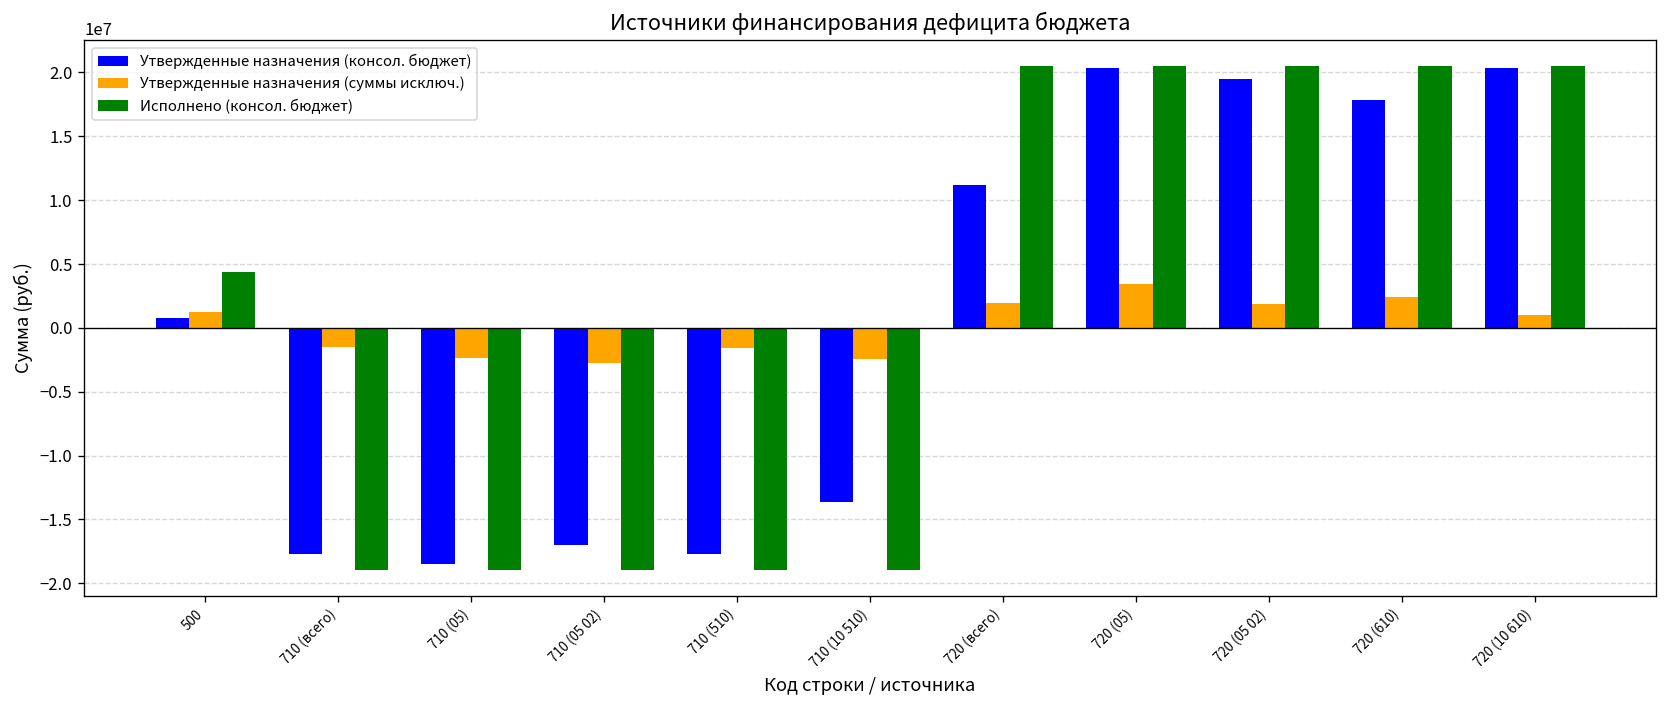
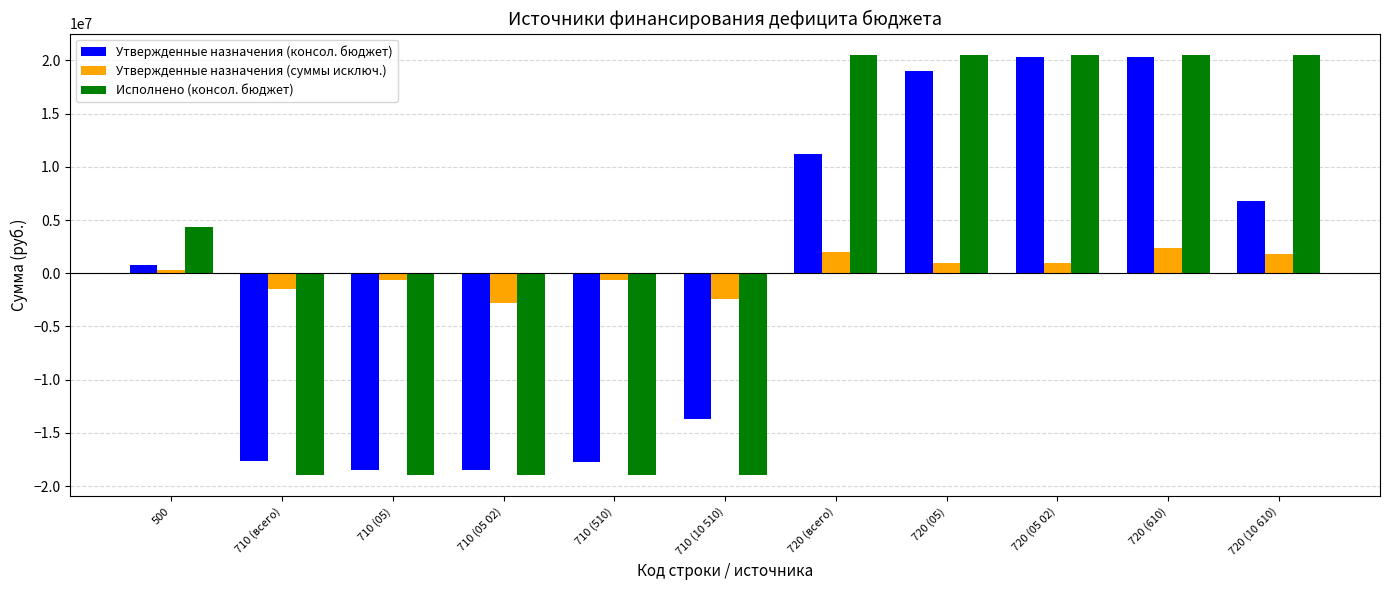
  {
    "Утвержденные назначения (консол. бюджет)": {
      "500": 800000,
      "710 (всего)": -17700000,
      "710 (05)": -18500000,
-     "710 (05 02)": -17000000,
+     "710 (05 02)": -18500000,
      "710 (510)": -17700000,
      "710 (10 510)": -13700000,
      "720 (всего)": 11200000,
-     "720 (05)": 20300000,
-     "720 (05 02)": 19500000,
-     "720 (610)": 17800000,
-     "720 (10 610)": 20300000
+     "720 (05)": 19000000,
+     "720 (05 02)": 20300000,
+     "720 (610)": 20300000,
+     "720 (10 610)": 6800000
    },
    "Утвержденные назначения (суммы исключ.)": {
-     "500": 1300000,
+     "500": 300000,
      "710 (всего)": -1500000,
-     "710 (05)": -2400000,
+     "710 (05)": -700000,
      "710 (05 02)": -2800000,
-     "710 (510)": -1600000,
+     "710 (510)": -700000,
      "710 (10 510)": -2400000,
      "720 (всего)": 2000000,
-     "720 (05)": 3400000,
-     "720 (05 02)": 1900000,
+     "720 (05)": 1000000,
+     "720 (05 02)": 1000000,
      "720 (610)": 2400000,
-     "720 (10 610)": 1000000
+     "720 (10 610)": 1800000
    },
    "Исполнено (консол. бюджет)": {
      "500": 4400000,
      "710 (всего)": -19000000,
      "710 (05)": -19000000,
      "710 (05 02)": -19000000,
      "710 (510)": -19000000,
      "710 (10 510)": -19000000,
      "720 (всего)": 20500000,
      "720 (05)": 20500000,
      "720 (05 02)": 20500000,
      "720 (610)": 20500000,
      "720 (10 610)": 20500000
    }
  }
